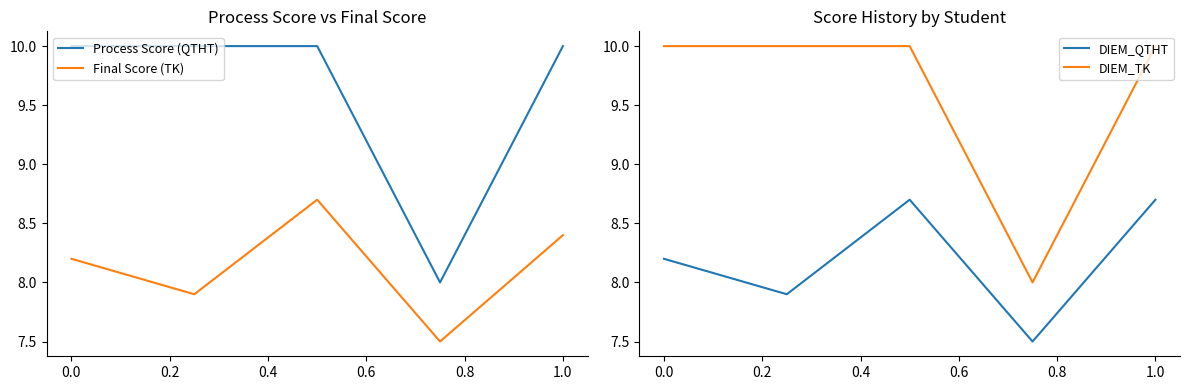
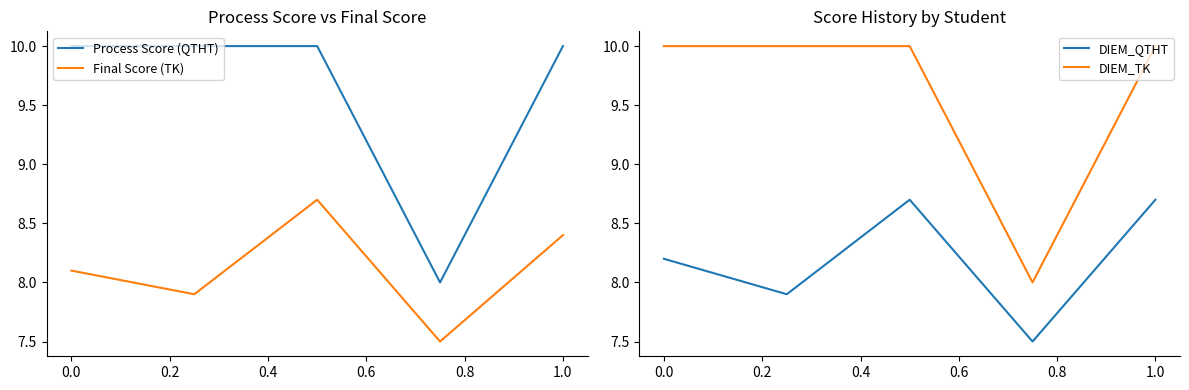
  {
    "Process Score vs Final Score": {
      "Process Score (QTHT)": {
        "1.0": 10.0
      },
      "Final Score (TK)": {
-       "0.0": 8.2,
+       "0.0": 8.1,
        "1.0": 8.4
      }
    },
    "Score History by Student": {
      "DIEM_QTHT": {
        "0.0": 8.20,
        "1.0": 8.70
      },
      "DIEM_TK": {
        "0.0": 10.00
      }
    }
  }
